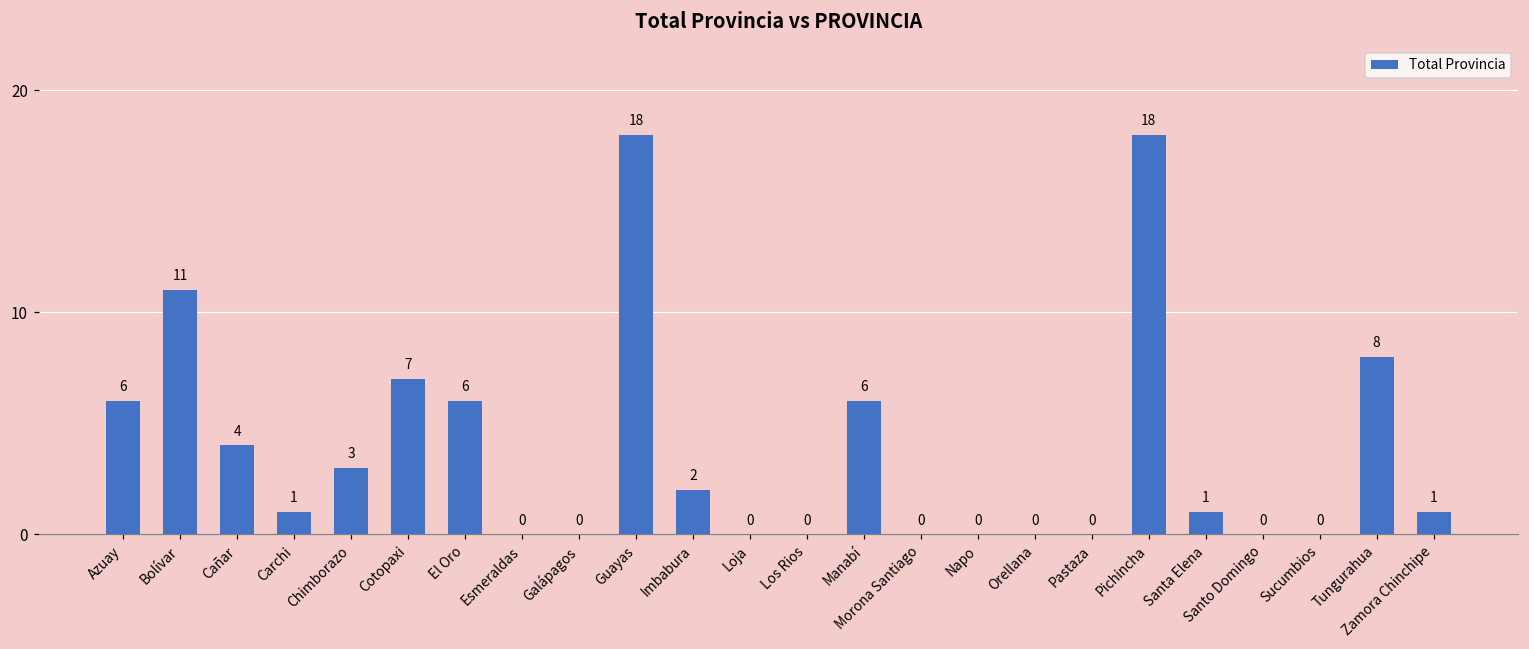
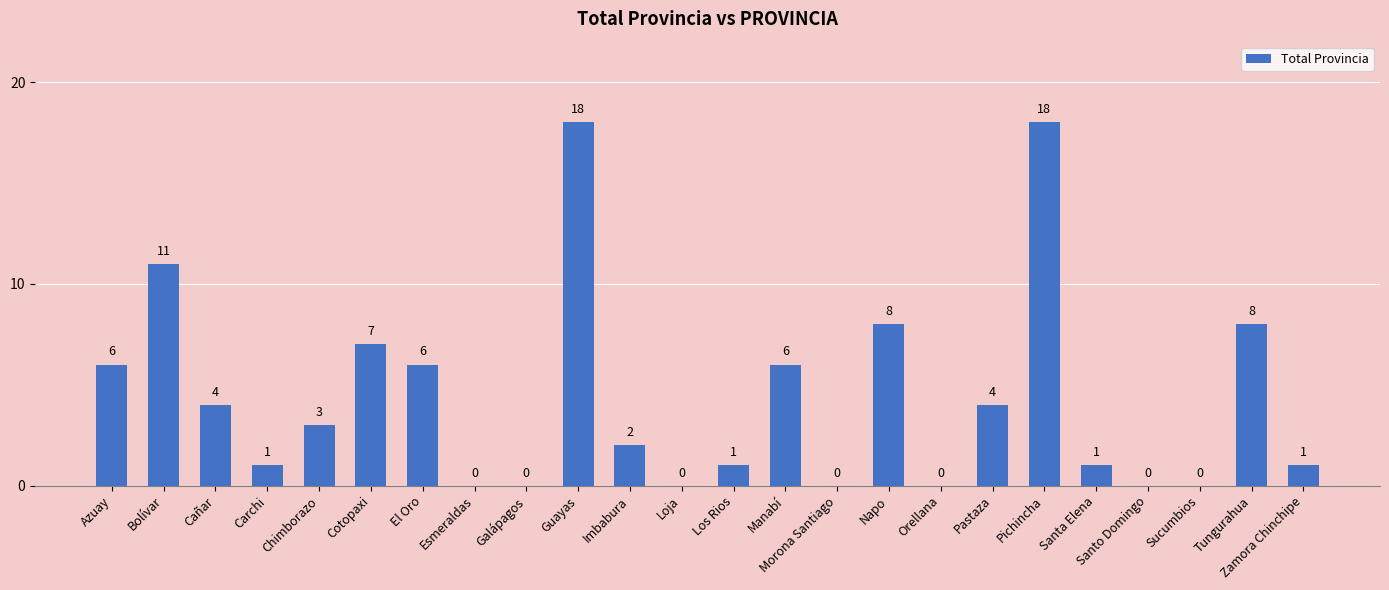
  {
    "Azuay": 6,
    "Bolívar": 11,
    "Cañar": 4,
    "Carchi": 1,
    "Chimborazo": 3,
    "Cotopaxi": 7,
    "El Oro": 6,
    "Esmeraldas": 0,
    "Galápagos": 0,
    "Guayas": 18,
    "Imbabura": 2,
    "Loja": 0,
-   "Los Rios": 0,
+   "Los Rios": 1,
    "Manabí": 6,
    "Morona Santiago": 0,
-   "Napo": 0,
+   "Napo": 8,
    "Orellana": 0,
-   "Pastaza": 0,
+   "Pastaza": 4,
    "Pichincha": 18,
    "Santa Elena": 1,
    "Santo Domingo": 0,
    "Sucumbios": 0,
    "Tungurahua": 8,
    "Zamora Chinchipe": 1
  }
